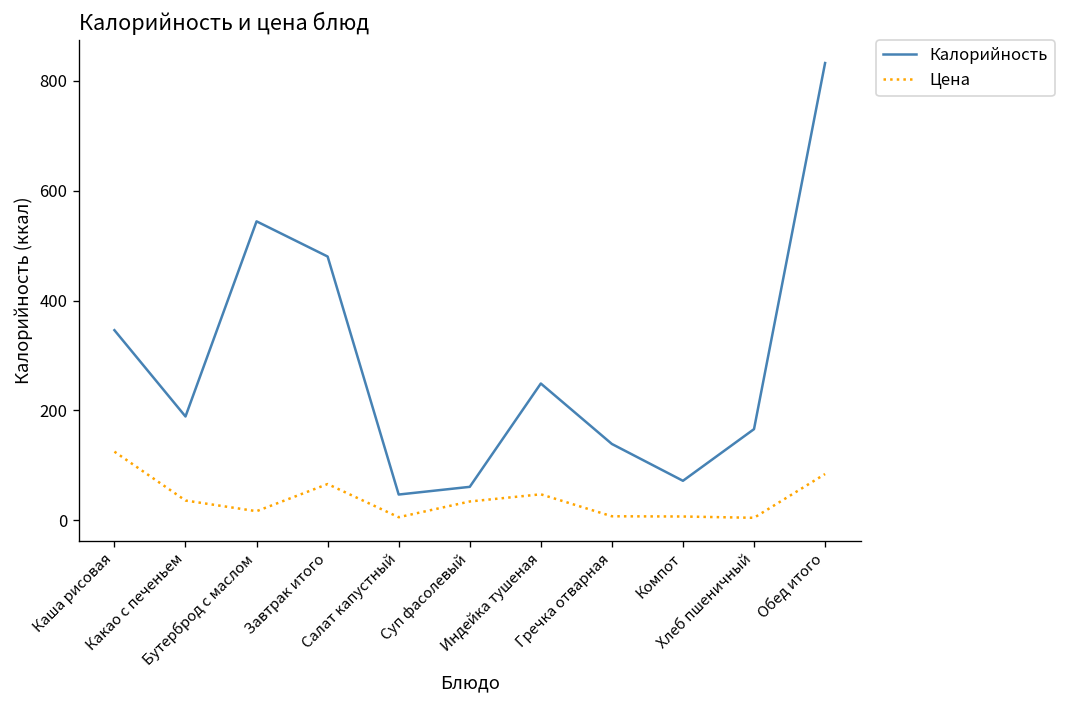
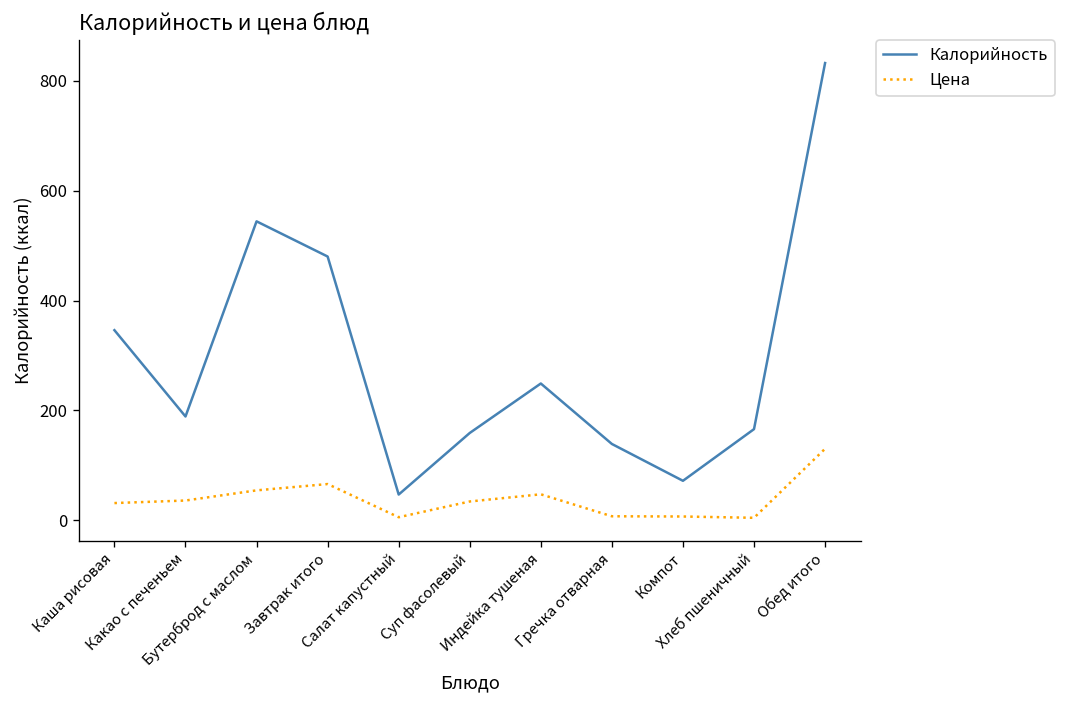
  {
    "Калорийность": {
      "Каша рисовая": 350,
      "Какао с печеньем": 190,
      "Бутерброд с маслом": 540,
      "Завтрак итого": 480,
      "Салат капустный": 50,
-     "Суп фасолевый": 60,
+     "Суп фасолевый": 160,
      "Индейка тушеная": 250,
      "Гречка отварная": 140,
      "Компот": 70,
      "Хлеб пшеничный": 170,
      "Обед итого": 830
    },
    "Цена": {
-     "Каша рисовая": 130,
+     "Каша рисовая": 30,
      "Какао с печеньем": 40,
-     "Бутерброд с маслом": 20,
+     "Бутерброд с маслом": 50,
      "Завтрак итого": 70,
      "Салат капустный": 10,
      "Суп фасолевый": 30,
      "Индейка тушеная": 50,
      "Гречка отварная": 10,
      "Компот": 10,
      "Хлеб пшеничный": 0,
-     "Обед итого": 80
+     "Обед итого": 130
    }
  }
